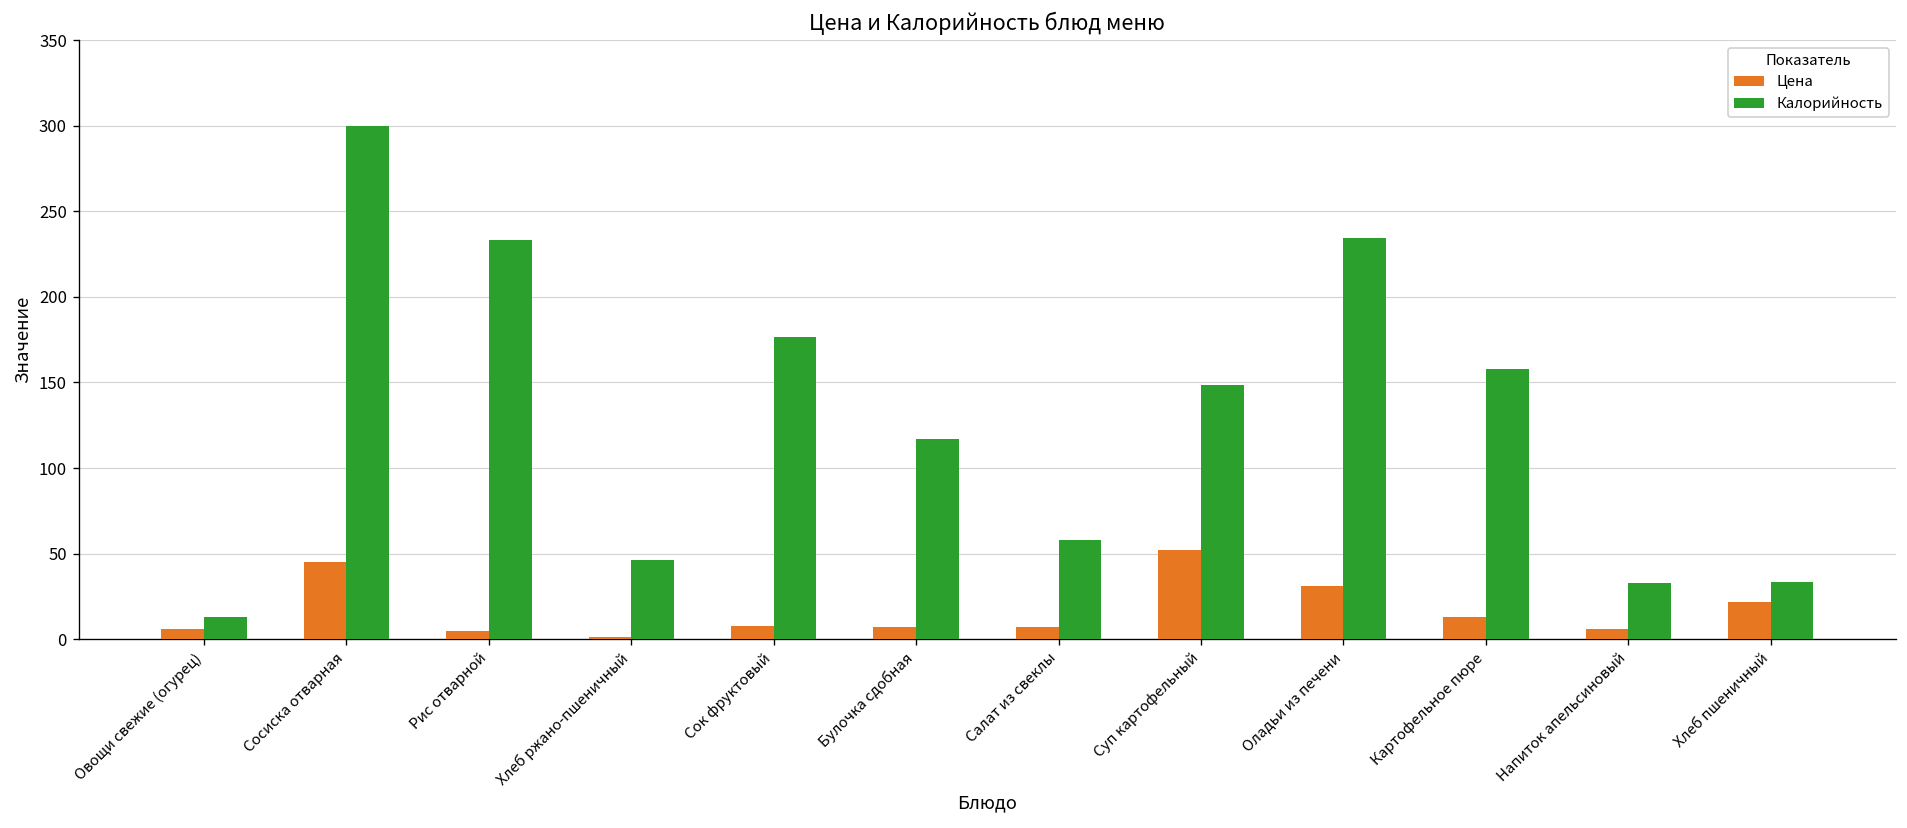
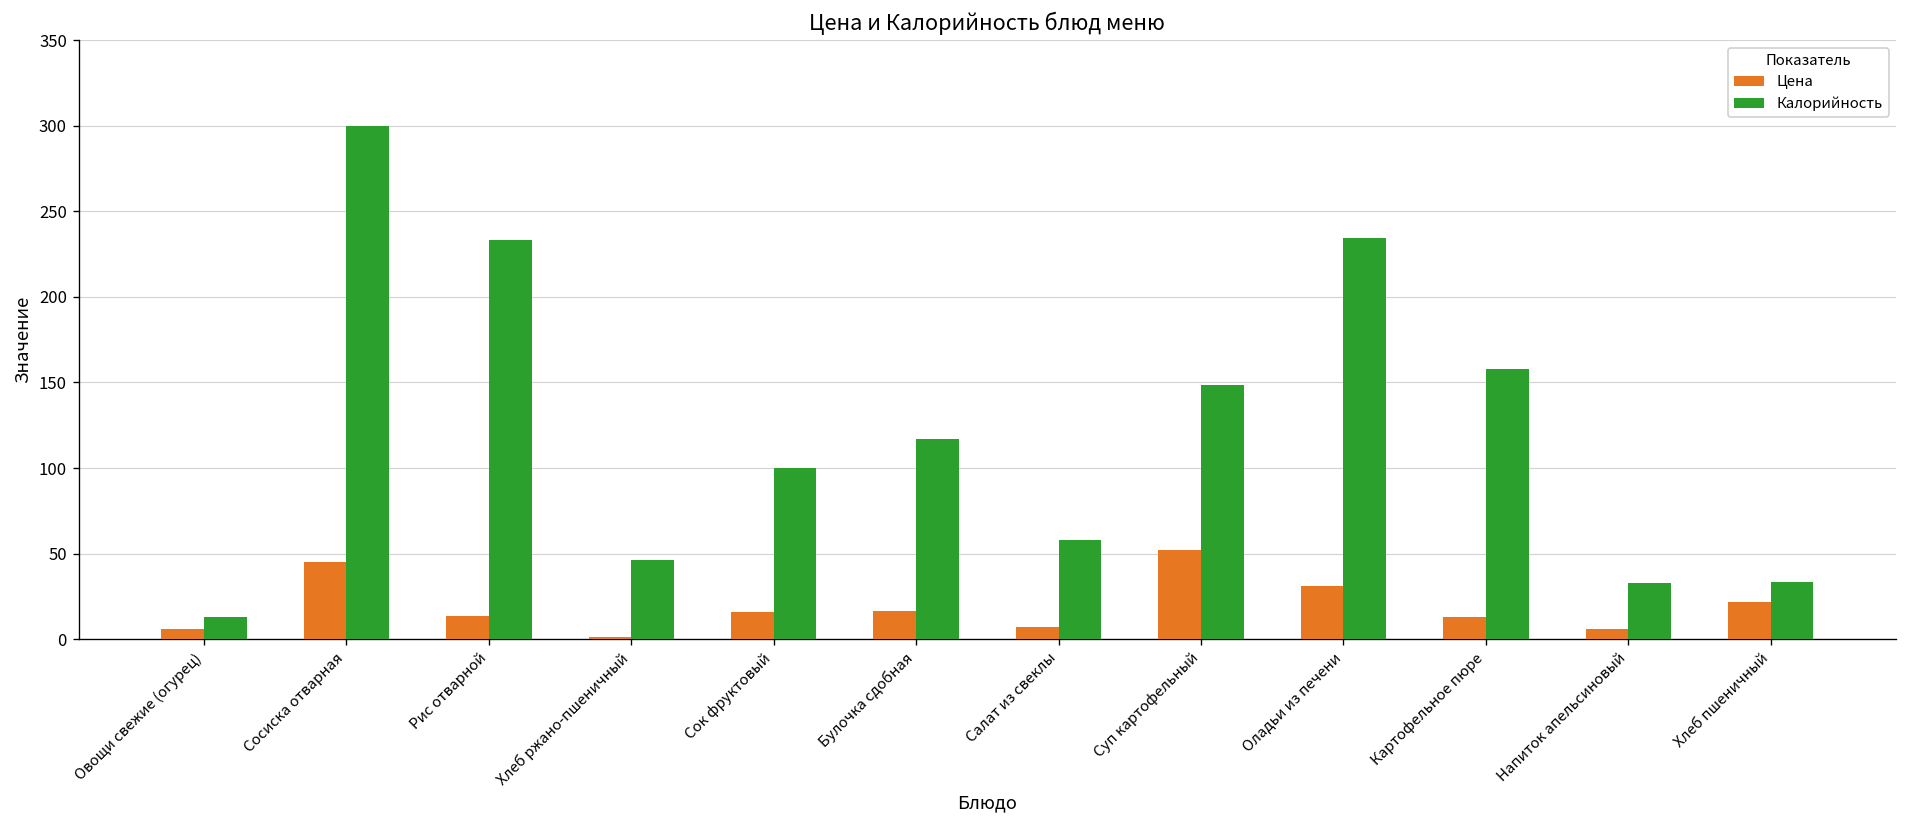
  {
    "Цена": {
      "Овощи свежие (огурец)": 6,
      "Сосиска отварная": 45,
-     "Рис отварной": 5,
-     "Сок фруктовый": 8,
-     "Булочка сдобная": 7,
+     "Рис отварной": 14,
+     "Сок фруктовый": 16,
+     "Булочка сдобная": 16,
      "Салат из свеклы": 7,
      "Суп картофельный": 52,
      "Оладьи из печени": 31,
      "Картофельное пюре": 13,
      "Напиток апельсиновый": 6,
      "Хлеб пшеничный": 22
    },
    "Калорийность": {
      "Овощи свежие (огурец)": 13,
      "Сосиска отварная": 300,
      "Рис отварной": 233,
      "Хлеб ржано-пшеничный": 46,
-     "Сок фруктовый": 177,
+     "Сок фруктовый": 100,
      "Булочка сдобная": 117,
      "Салат из свеклы": 58,
      "Суп картофельный": 148,
      "Оладьи из печени": 234,
      "Картофельное пюре": 158,
      "Напиток апельсиновый": 33,
      "Хлеб пшеничный": 33
    }
  }
